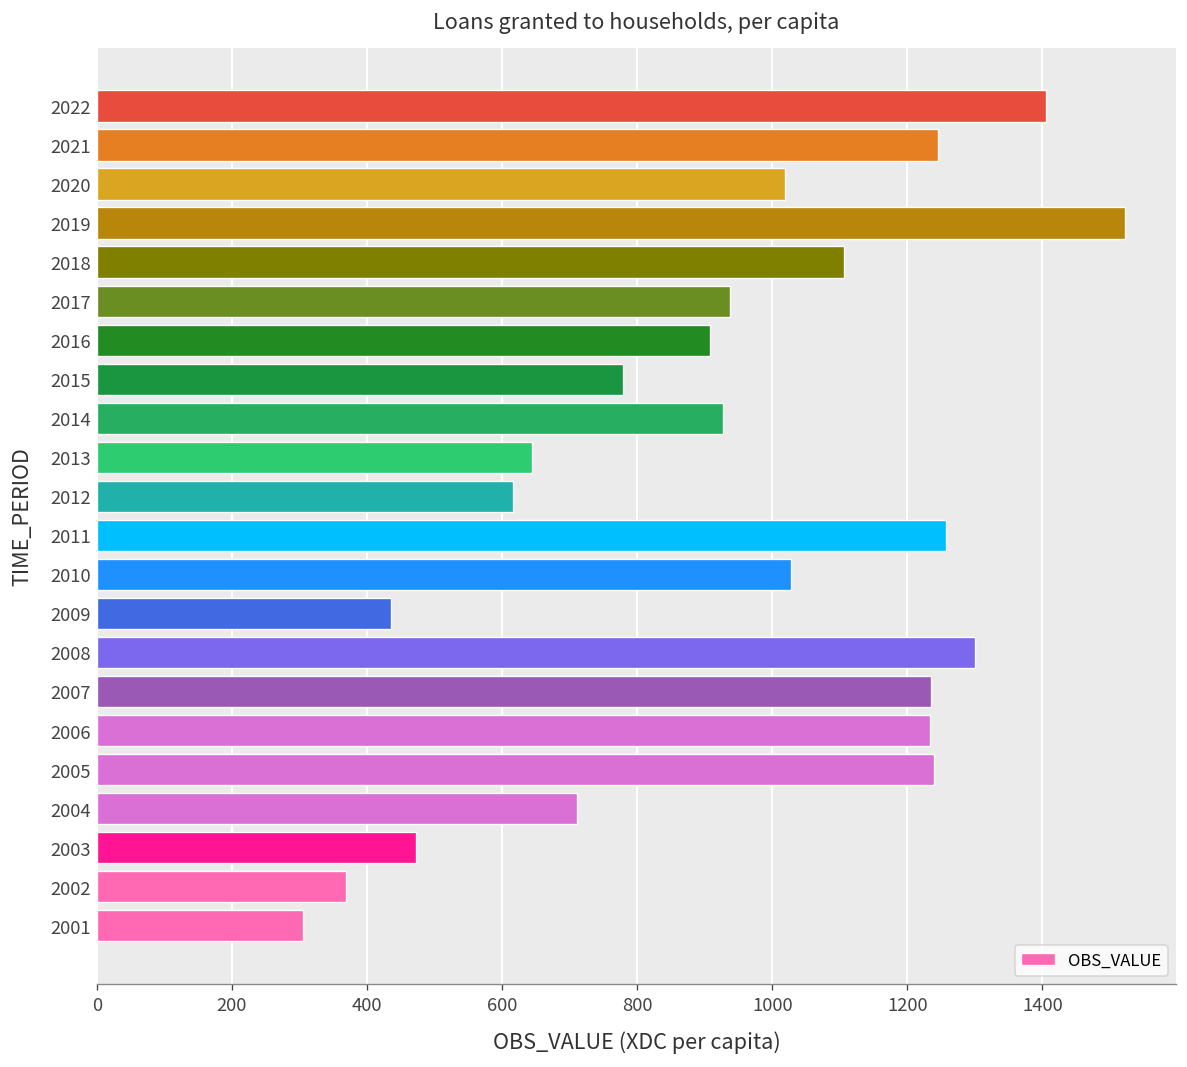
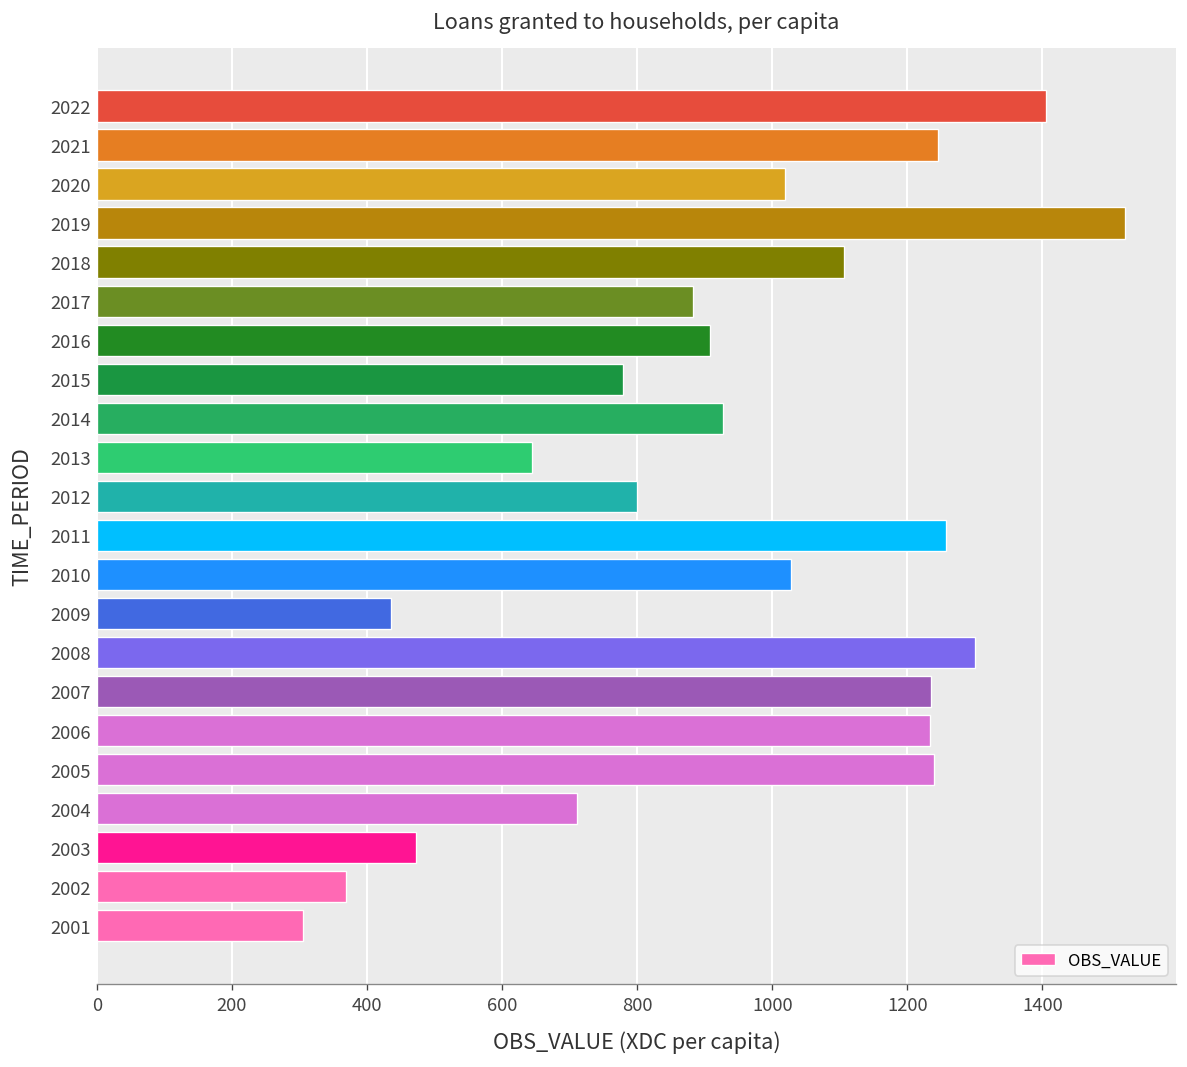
  {
    "2022": 1400,
    "2021": 1240,
    "2020": 1020,
    "2019": 1520,
    "2018": 1110,
-   "2017": 940,
+   "2017": 880,
    "2016": 910,
    "2015": 780,
    "2014": 930,
    "2013": 640,
-   "2012": 620,
+   "2012": 800,
    "2011": 1260,
    "2010": 1030,
    "2009": 440,
    "2008": 1300,
    "2007": 1230,
    "2006": 1230,
    "2005": 1240,
    "2004": 710,
    "2003": 470,
    "2002": 370,
    "2001": 310
  }
